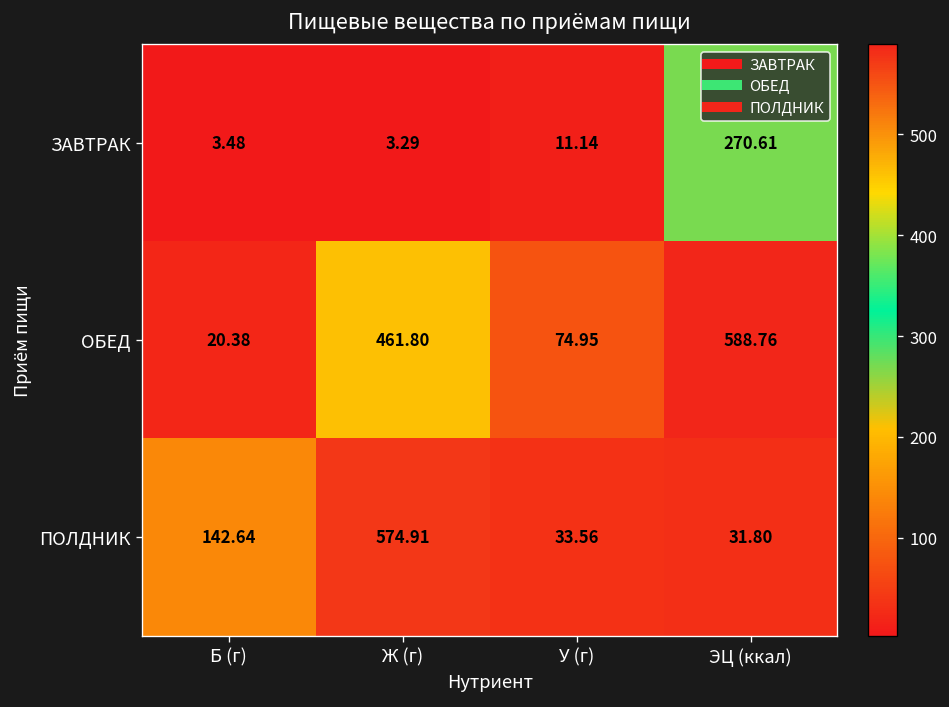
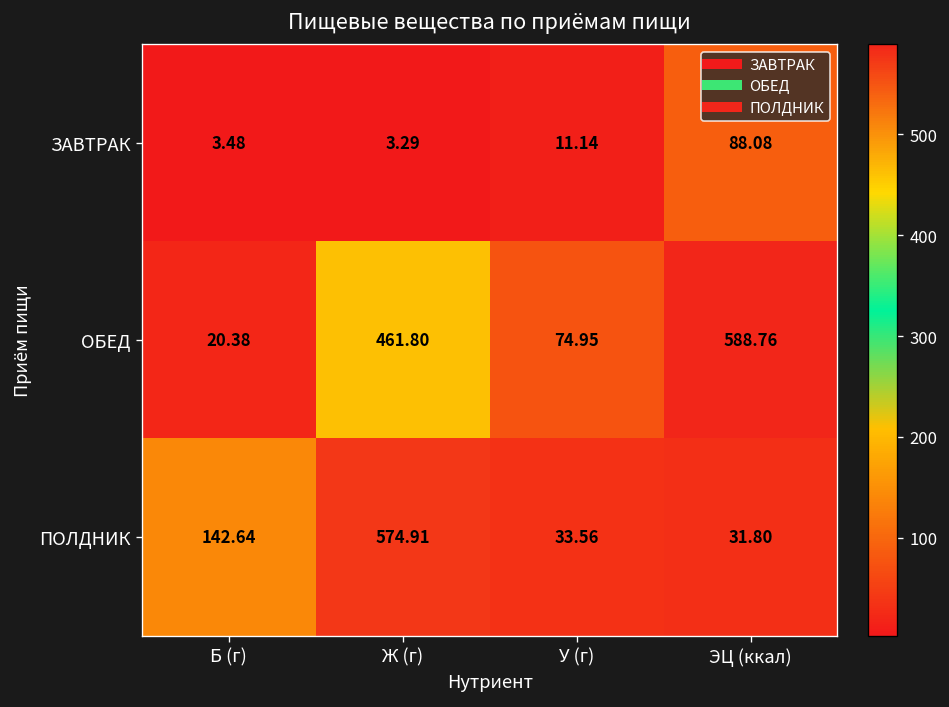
  {
    "ЗАВТРАК": {
      "Б (г)": 3.48,
      "Ж (г)": 3.29,
      "У (г)": 11.14,
-     "ЭЦ (ккал)": 270.61
+     "ЭЦ (ккал)": 88.08
    },
    "ОБЕД": {
      "Б (г)": 20.38,
      "Ж (г)": 461.80,
      "У (г)": 74.95,
      "ЭЦ (ккал)": 588.76
    },
    "ПОЛДНИК": {
      "Б (г)": 142.64,
      "Ж (г)": 574.91,
      "У (г)": 33.56,
      "ЭЦ (ккал)": 31.80
    }
  }
